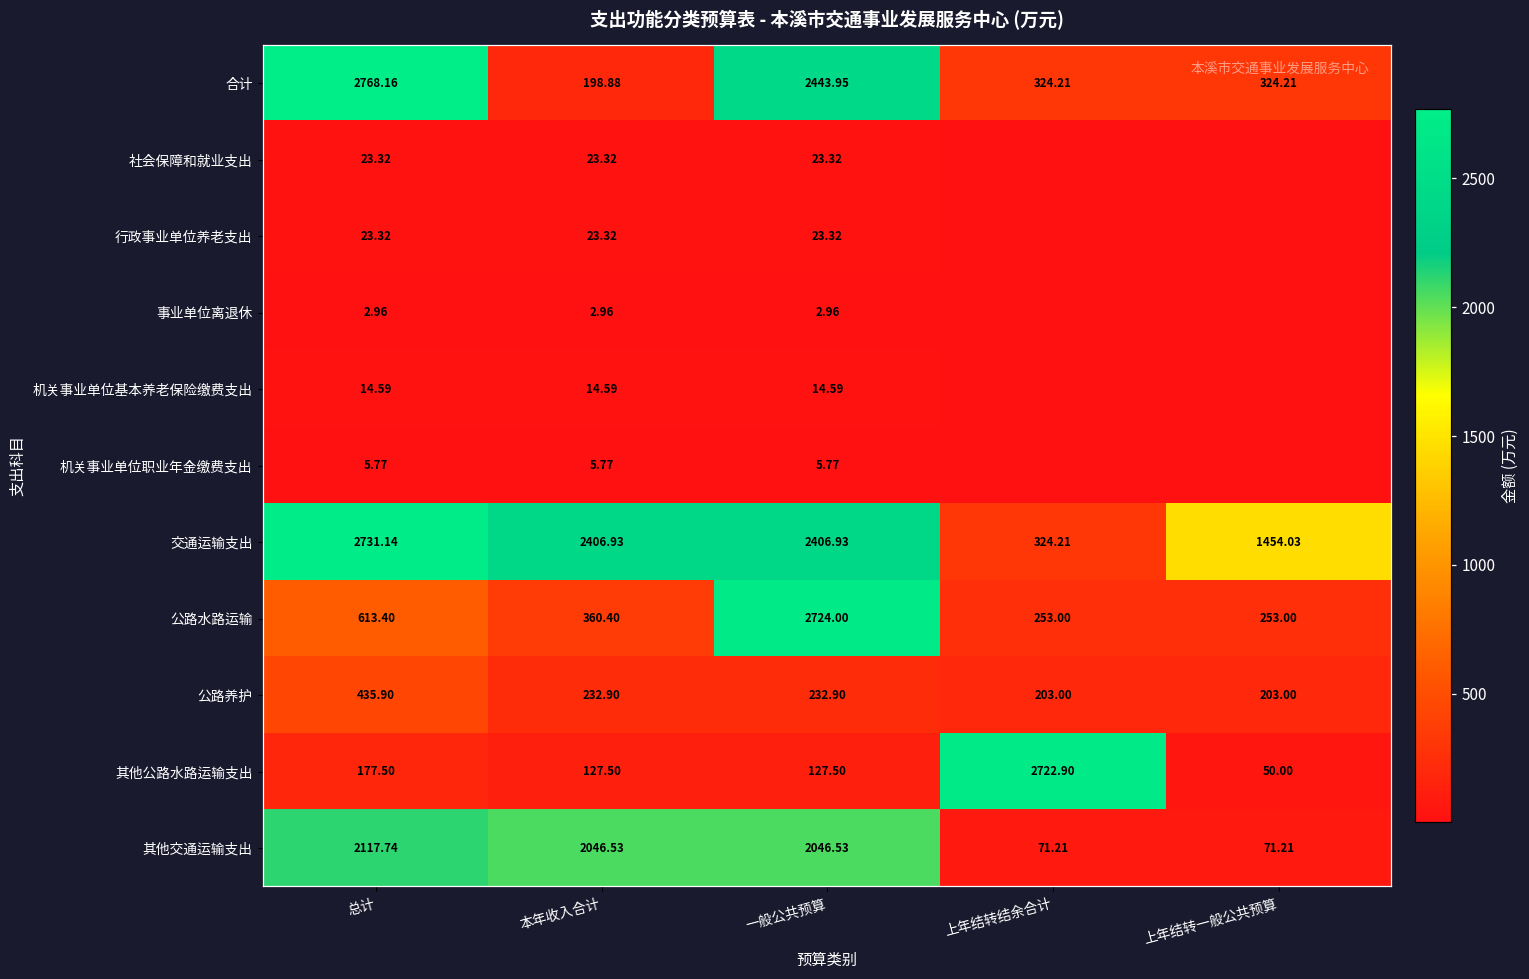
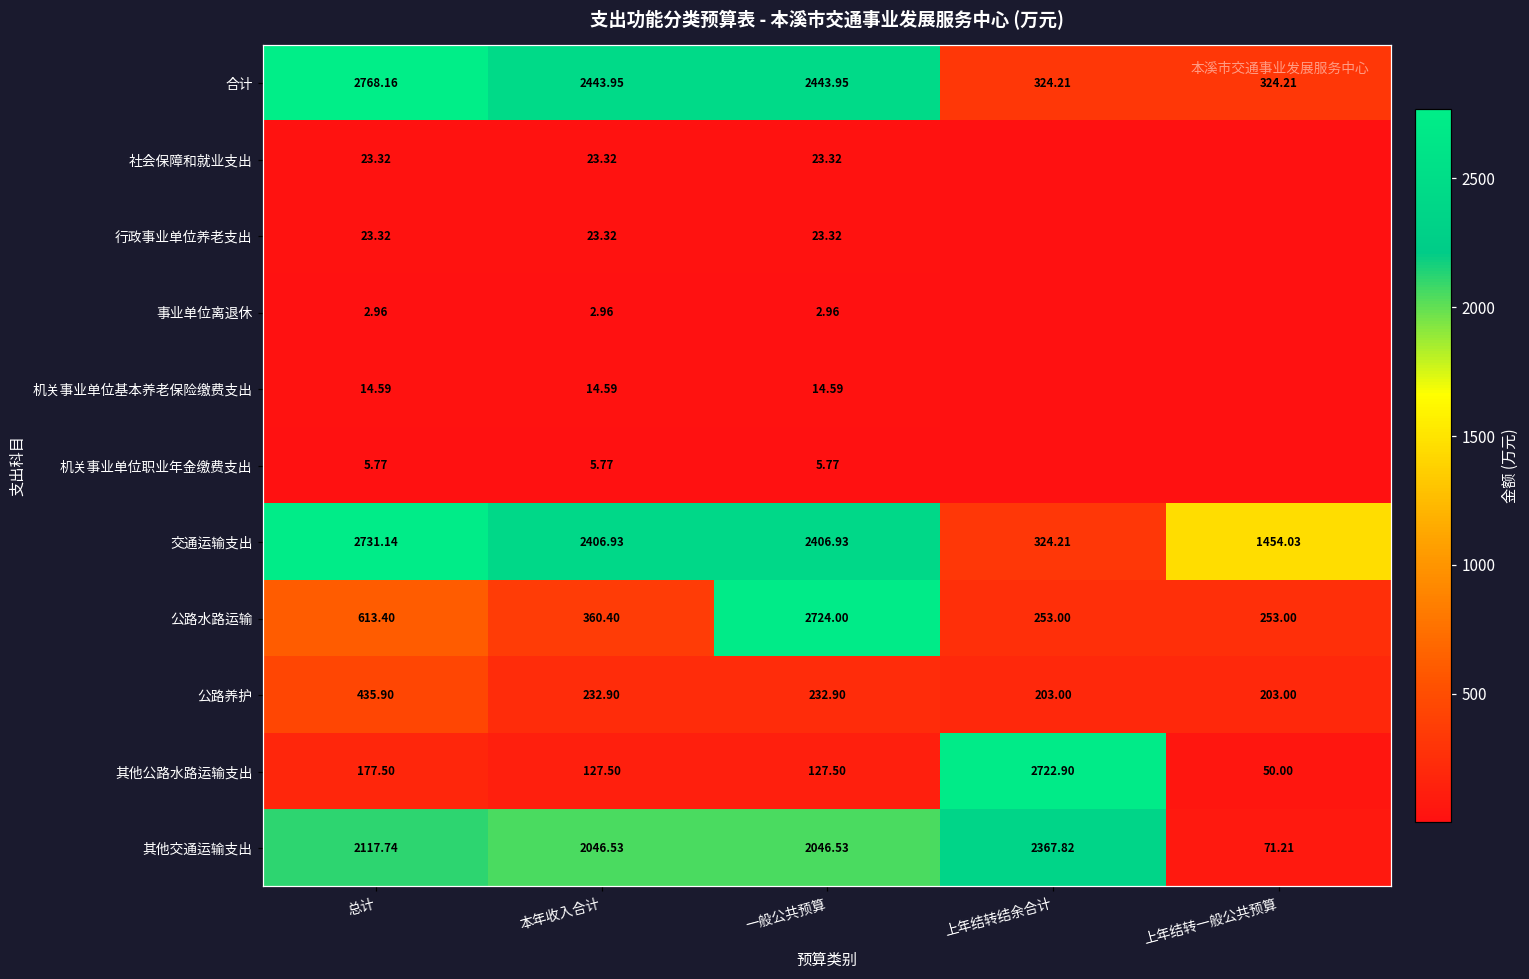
  {
    "合计": {
      "总计": 2768.16,
-     "本年收入合计": 198.88,
+     "本年收入合计": 2443.95,
      "一般公共预算": 2443.95,
      "上年结转结余合计": 324.21
    },
    "社会保障和就业支出": {
      "总计": 23.32,
      "本年收入合计": 23.32,
      "一般公共预算": 23.32
    },
    "行政事业单位养老支出": {
      "总计": 23.32,
      "本年收入合计": 23.32,
      "一般公共预算": 23.32
    },
    "事业单位离退休": {
      "总计": 2.96,
      "本年收入合计": 2.96,
      "一般公共预算": 2.96
    },
    "机关事业单位基本养老保险缴费支出": {
      "总计": 14.59,
      "本年收入合计": 14.59,
      "一般公共预算": 14.59
    },
    "机关事业单位职业年金缴费支出": {
      "总计": 5.77,
      "本年收入合计": 5.77,
      "一般公共预算": 5.77
    },
    "交通运输支出": {
      "总计": 2731.14,
      "本年收入合计": 2406.93,
      "一般公共预算": 2406.93,
      "上年结转结余合计": 324.21,
      "上年结转一般公共预算": 1454.03
    },
    "公路水路运输": {
      "总计": 613.40,
      "本年收入合计": 360.40,
      "一般公共预算": 2724.00,
      "上年结转结余合计": 253.00,
      "上年结转一般公共预算": 253.00
    },
    "公路养护": {
      "总计": 435.90,
      "本年收入合计": 232.90,
      "一般公共预算": 232.90,
      "上年结转结余合计": 203.00,
      "上年结转一般公共预算": 203.00
    },
    "其他公路水路运输支出": {
      "总计": 177.50,
      "本年收入合计": 127.50,
      "一般公共预算": 127.50,
      "上年结转结余合计": 2722.90,
      "上年结转一般公共预算": 50.00
    },
    "其他交通运输支出": {
      "总计": 2117.74,
      "本年收入合计": 2046.53,
      "一般公共预算": 2046.53,
-     "上年结转结余合计": 71.21,
+     "上年结转结余合计": 2367.82,
      "上年结转一般公共预算": 71.21
    }
  }
